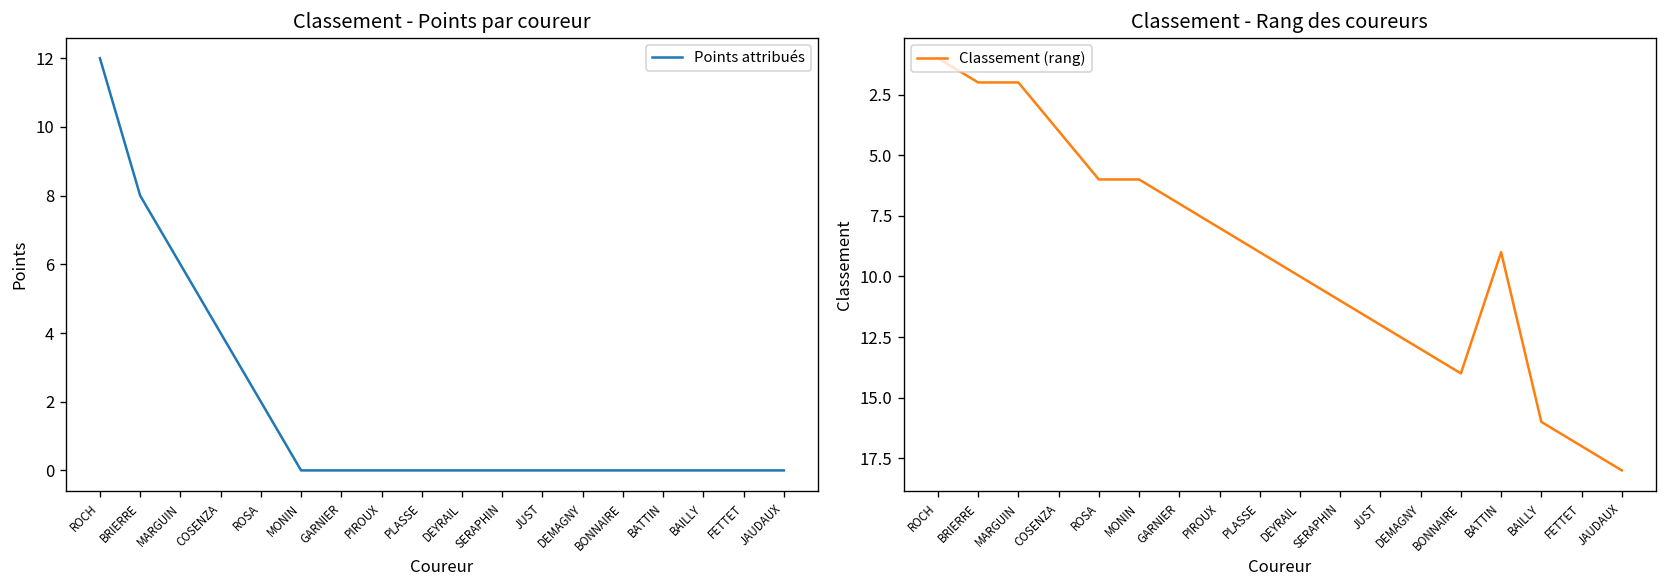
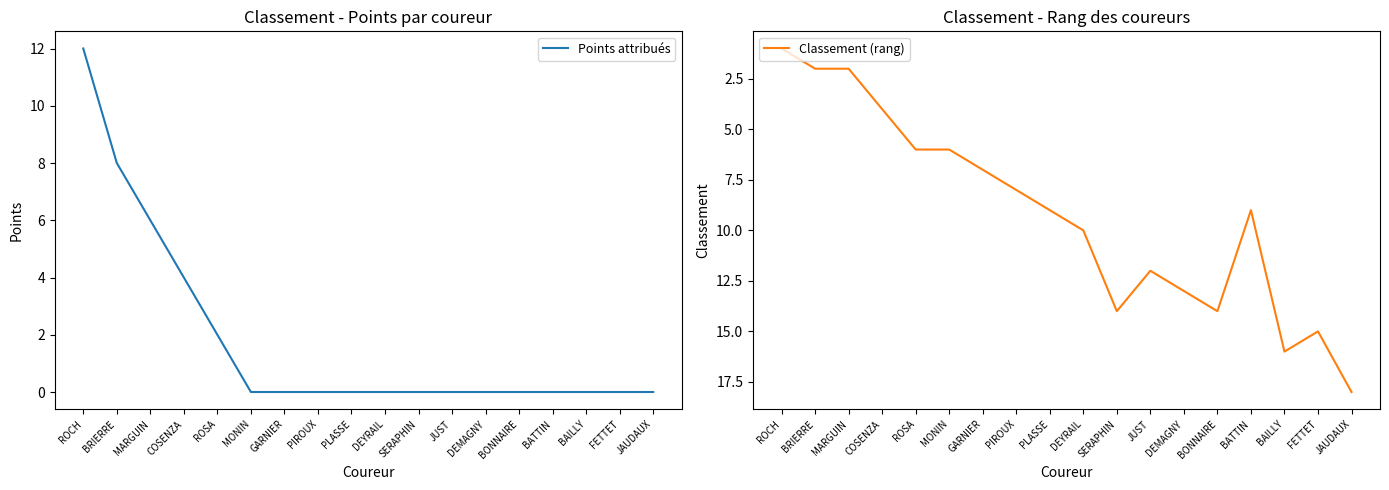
  {
    "Classement - Points par coureur": {
      "ROCH": 12.0,
      "BRIERRE": 8.0,
      "MARGUIN": 6.0,
      "COSENZA": 4.0,
      "ROSA": 2.0,
      "MONIN": 0.0,
      "GARNIER": 0.0,
      "PIROUX": 0.0,
      "PLASSE": 0.0,
      "DEYRAIL": 0.0,
      "SERAPHIN": 0.0,
      "JUST": 0.0,
      "DEMAGNY": 0.0,
      "BONNAIRE": 0.0,
      "BATTIN": 0.0,
      "BAILLY": 0.0,
      "FETTET": 0.0,
      "JAUDAUX": 0.0
    },
    "Classement - Rang des coureurs": {
      "BRIERRE": 2,
      "MARGUIN": 2,
      "COSENZA": 4,
      "ROSA": 6,
      "MONIN": 6,
      "GARNIER": 7,
      "PIROUX": 8,
      "PLASSE": 9,
      "DEYRAIL": 10,
-     "SERAPHIN": 11,
+     "SERAPHIN": 14,
      "JUST": 12,
      "DEMAGNY": 13,
      "BONNAIRE": 14,
      "BATTIN": 9,
      "BAILLY": 16,
-     "FETTET": 17,
+     "FETTET": 15,
      "JAUDAUX": 18
    }
  }
